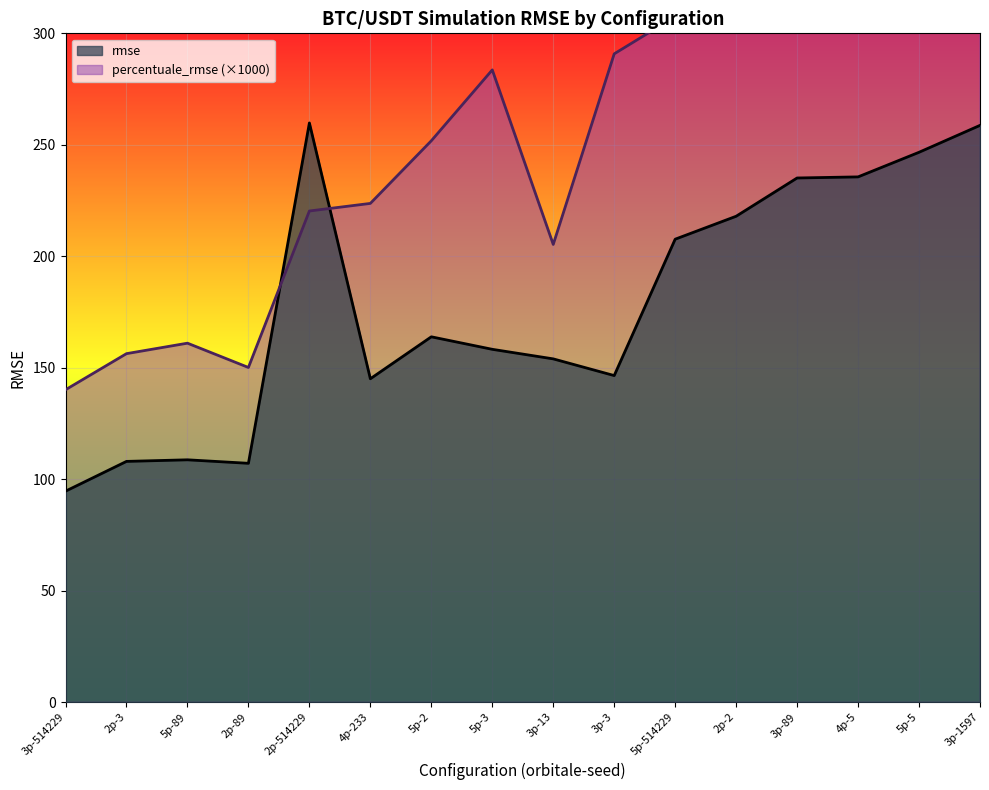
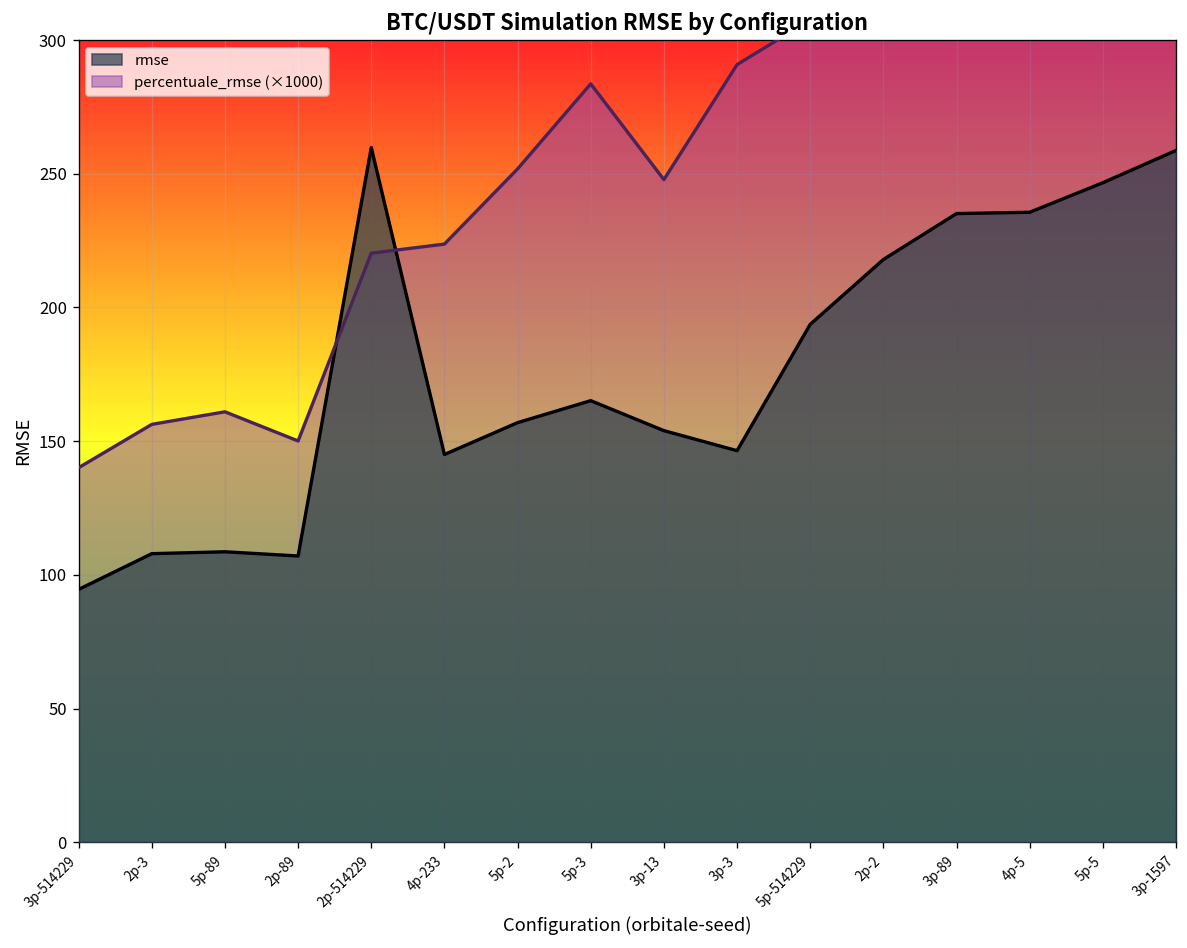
  {
    "rmse": {
      "3p-514229": 95,
      "2p-3": 108,
      "5p-89": 109,
      "2p-89": 107,
      "2p-514229": 260,
      "4p-233": 145,
-     "5p-2": 164,
-     "5p-3": 158,
+     "5p-2": 157,
+     "5p-3": 165,
      "3p-13": 154,
      "3p-3": 146,
-     "5p-514229": 208,
+     "5p-514229": 194,
      "2p-2": 218,
      "3p-89": 235,
      "4p-5": 236,
      "5p-5": 247,
      "3p-1597": 259
    },
    "percentuale_rmse (×1000)": {
      "3p-514229": 140,
      "2p-3": 156,
      "5p-89": 161,
      "2p-89": 150,
      "2p-514229": 220,
      "4p-233": 224,
      "5p-2": 252,
      "5p-3": 284,
-     "3p-13": 205,
+     "3p-13": 248,
      "3p-3": 291
    }
  }
